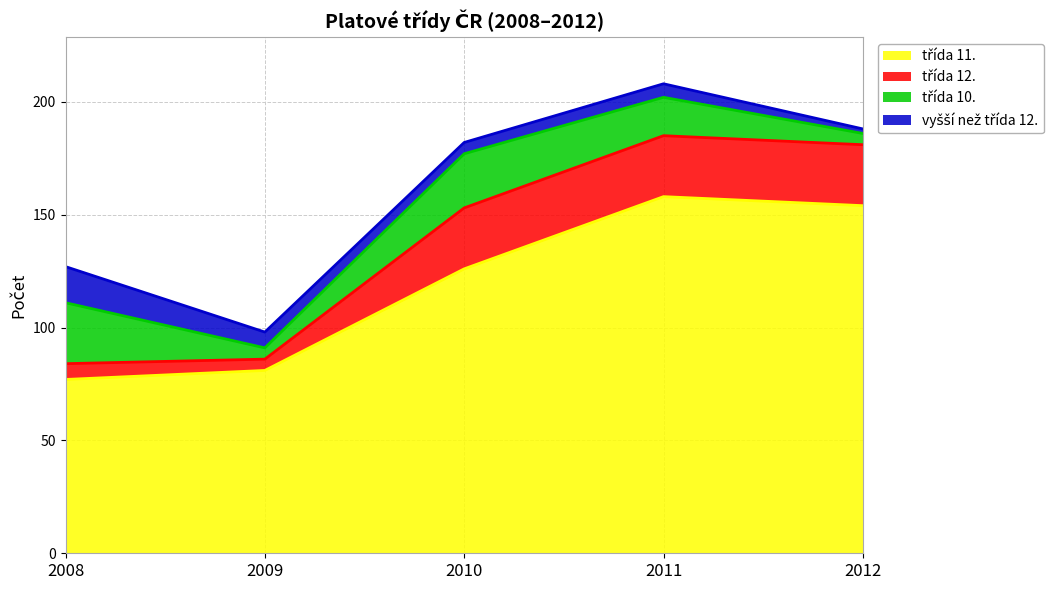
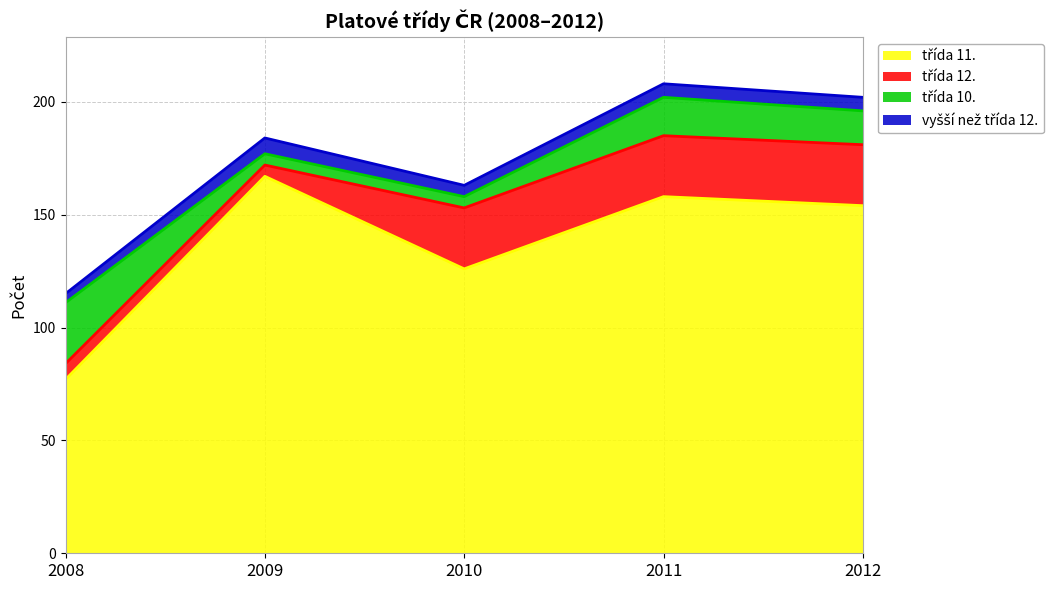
  {
    "třída 11.": {
      "2008": 77,
-     "2009": 81,
+     "2009": 167,
      "2010": 126,
      "2011": 158,
      "2012": 154
    },
    "třída 12.": {
      "2008": 7,
      "2009": 5,
      "2010": 27,
      "2011": 27,
      "2012": 27
    },
    "třída 10.": {
      "2008": 27,
      "2009": 5,
-     "2010": 24,
+     "2010": 5,
      "2011": 17,
-     "2012": 5
+     "2012": 15
    },
    "vyšší než třída 12.": {
-     "2008": 16,
+     "2008": 4,
      "2009": 7,
      "2010": 5,
      "2011": 6,
-     "2012": 2
+     "2012": 6
    }
  }
